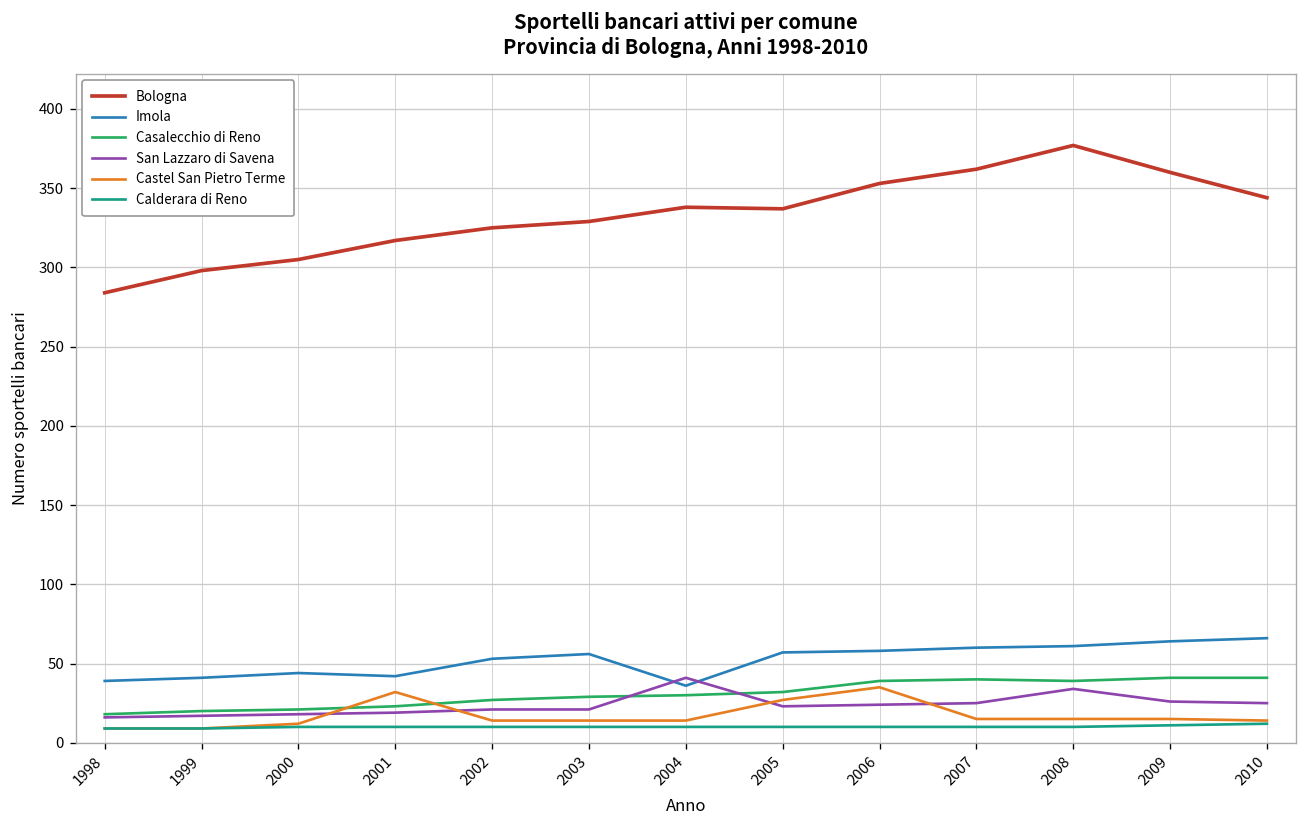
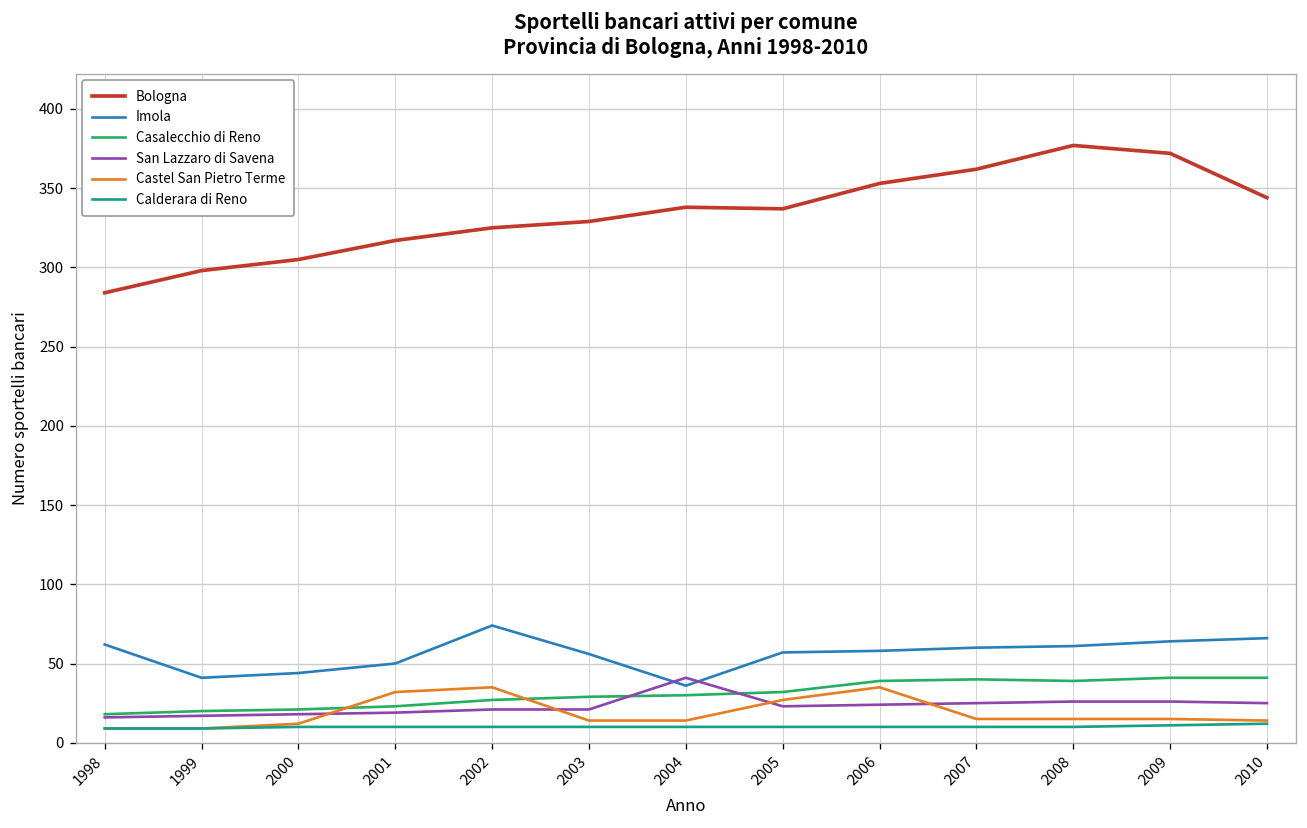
  {
    "Bologna": {
      "1998": 284,
      "1999": 298,
      "2000": 305,
      "2001": 317,
      "2002": 325,
      "2003": 329,
      "2004": 338,
      "2005": 337,
      "2006": 353,
      "2007": 362,
      "2008": 377,
-     "2009": 360,
+     "2009": 372,
      "2010": 344
    },
    "Imola": {
-     "1998": 39,
+     "1998": 62,
      "1999": 41,
      "2000": 44,
-     "2001": 42,
-     "2002": 53,
+     "2001": 50,
+     "2002": 74,
      "2003": 56,
      "2004": 36,
      "2005": 57,
      "2006": 58,
      "2007": 60,
      "2008": 61,
      "2009": 64,
      "2010": 66
    },
    "San Lazzaro di Savena": {
      "1998": 16,
      "1999": 17,
      "2000": 18,
      "2001": 19,
      "2002": 21,
      "2003": 21,
      "2004": 41,
      "2005": 23,
      "2006": 24,
      "2007": 25,
-     "2008": 34,
+     "2008": 26,
      "2009": 26,
      "2010": 25
    },
    "Castel San Pietro Terme": {
      "2000": 12,
      "2001": 32,
-     "2002": 14,
+     "2002": 35,
      "2003": 14,
      "2004": 14,
      "2005": 27,
      "2006": 35,
      "2007": 15,
      "2008": 15,
      "2009": 15,
      "2010": 14
    }
  }
